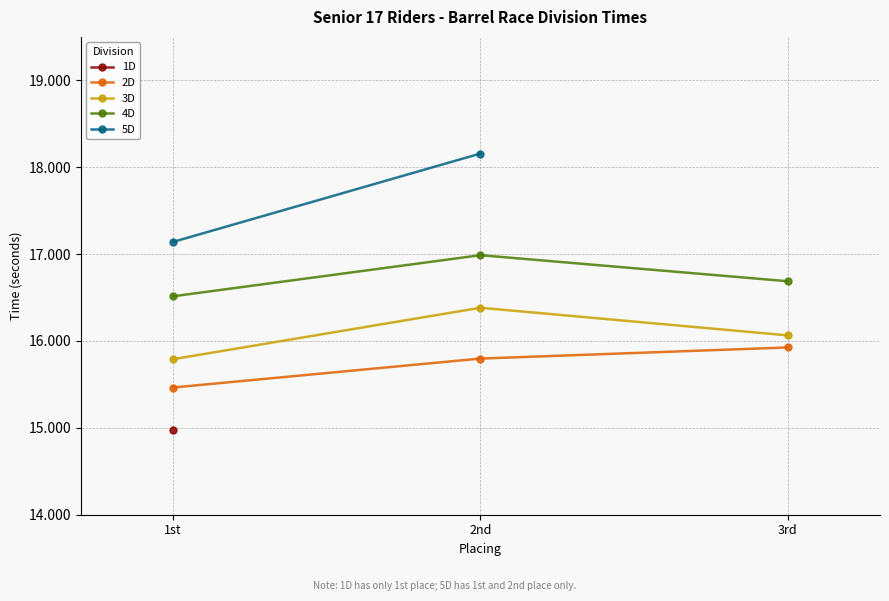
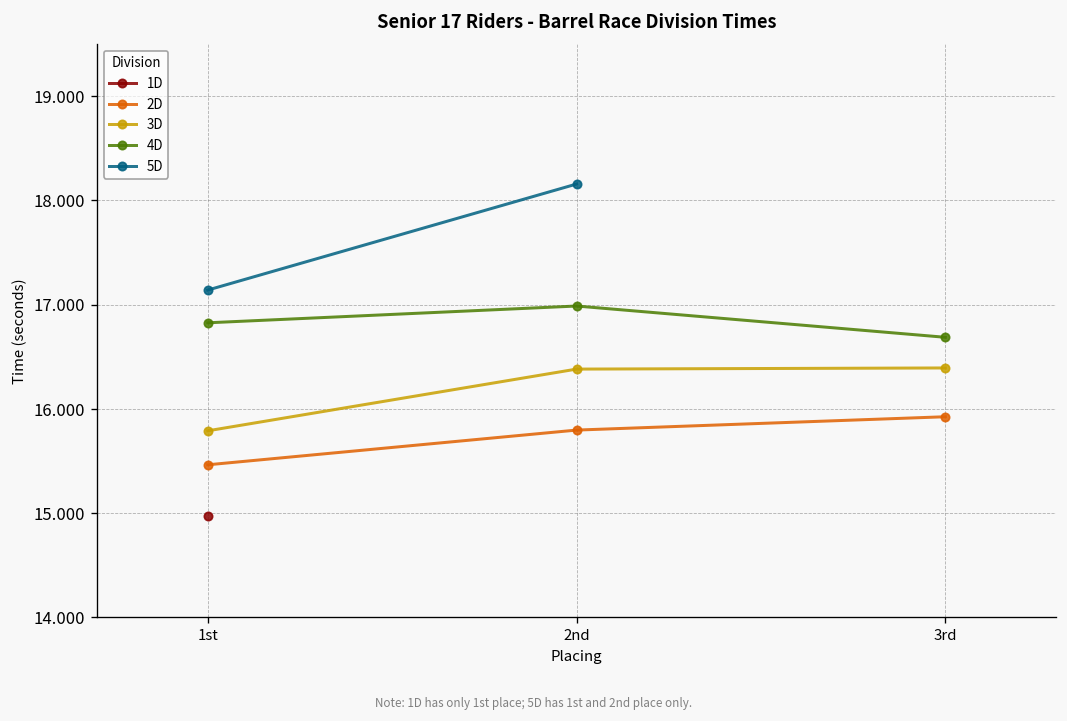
  {
    "1D": {
      "1st": 15.0
    },
    "2D": {
      "1st": 15.5,
      "2nd": 15.8,
      "3rd": 15.9
    },
    "3D": {
      "1st": 15.8,
      "2nd": 16.4,
-     "3rd": 16.1
+     "3rd": 16.4
    },
    "4D": {
-     "1st": 16.5,
+     "1st": 16.8,
      "2nd": 17.0,
      "3rd": 16.7
    },
    "5D": {
      "1st": 17.1,
      "2nd": 18.2
    }
  }
